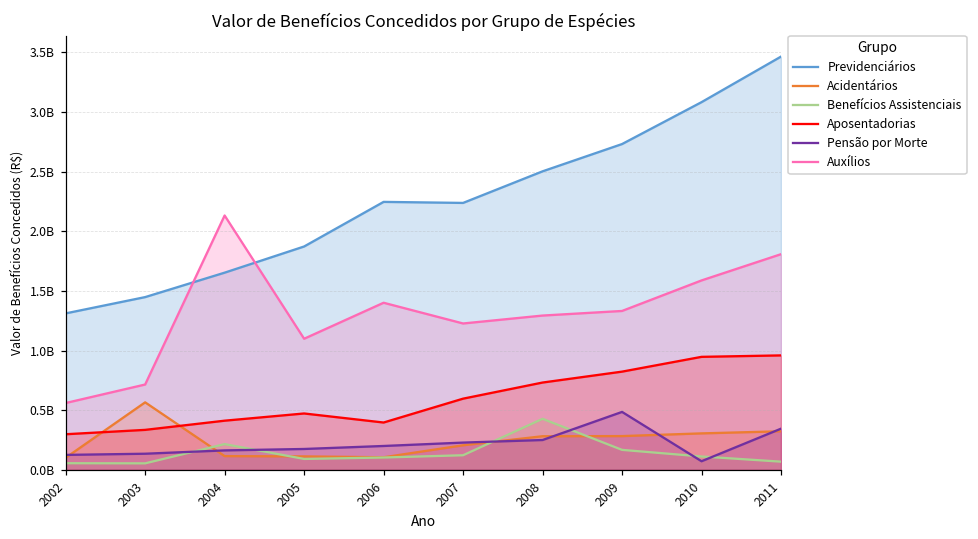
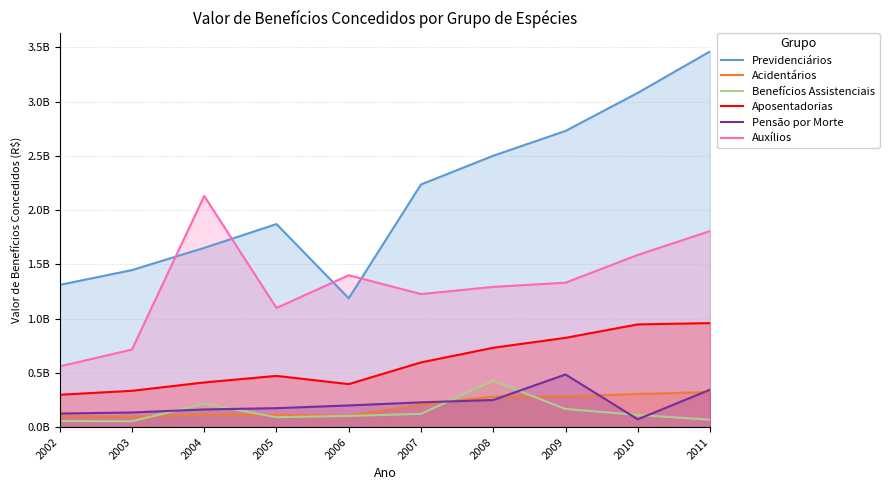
  {
    "Previdenciários": {
      "2002": 1310000000,
      "2003": 1450000000,
      "2004": 1650000000,
      "2005": 1870000000,
-     "2006": 2250000000,
+     "2006": 1190000000,
      "2007": 2240000000,
      "2008": 2500000000,
      "2009": 2730000000,
      "2010": 3080000000,
      "2011": 3460000000
    },
    "Acidentários": {
      "2002": 100000000,
-     "2003": 570000000,
+     "2003": 100000000,
      "2004": 120000000,
      "2008": 280000000,
      "2009": 280000000,
      "2010": 310000000
    },
    "Benefícios Assistenciais": {
      "2002": 60000000,
      "2003": 50000000,
      "2004": 220000000,
      "2007": 120000000,
      "2008": 430000000,
      "2009": 170000000,
      "2010": 110000000,
      "2011": 70000000
    },
    "Aposentadorias": {
      "2002": 300000000,
      "2003": 340000000,
      "2004": 410000000,
      "2005": 470000000,
      "2006": 400000000,
      "2007": 600000000,
      "2008": 730000000,
      "2009": 820000000,
      "2010": 950000000,
      "2011": 960000000
    },
    "Pensão por Morte": {
      "2002": 130000000,
      "2003": 140000000,
      "2004": 160000000,
      "2005": 180000000,
      "2006": 200000000,
      "2008": 250000000,
      "2009": 490000000,
      "2010": 70000000
    },
    "Auxílios": {
      "2002": 560000000,
      "2003": 720000000,
      "2004": 2130000000,
      "2005": 1100000000,
      "2006": 1400000000,
      "2007": 1230000000,
      "2008": 1290000000,
      "2009": 1330000000,
      "2010": 1590000000,
      "2011": 1810000000
    }
  }
